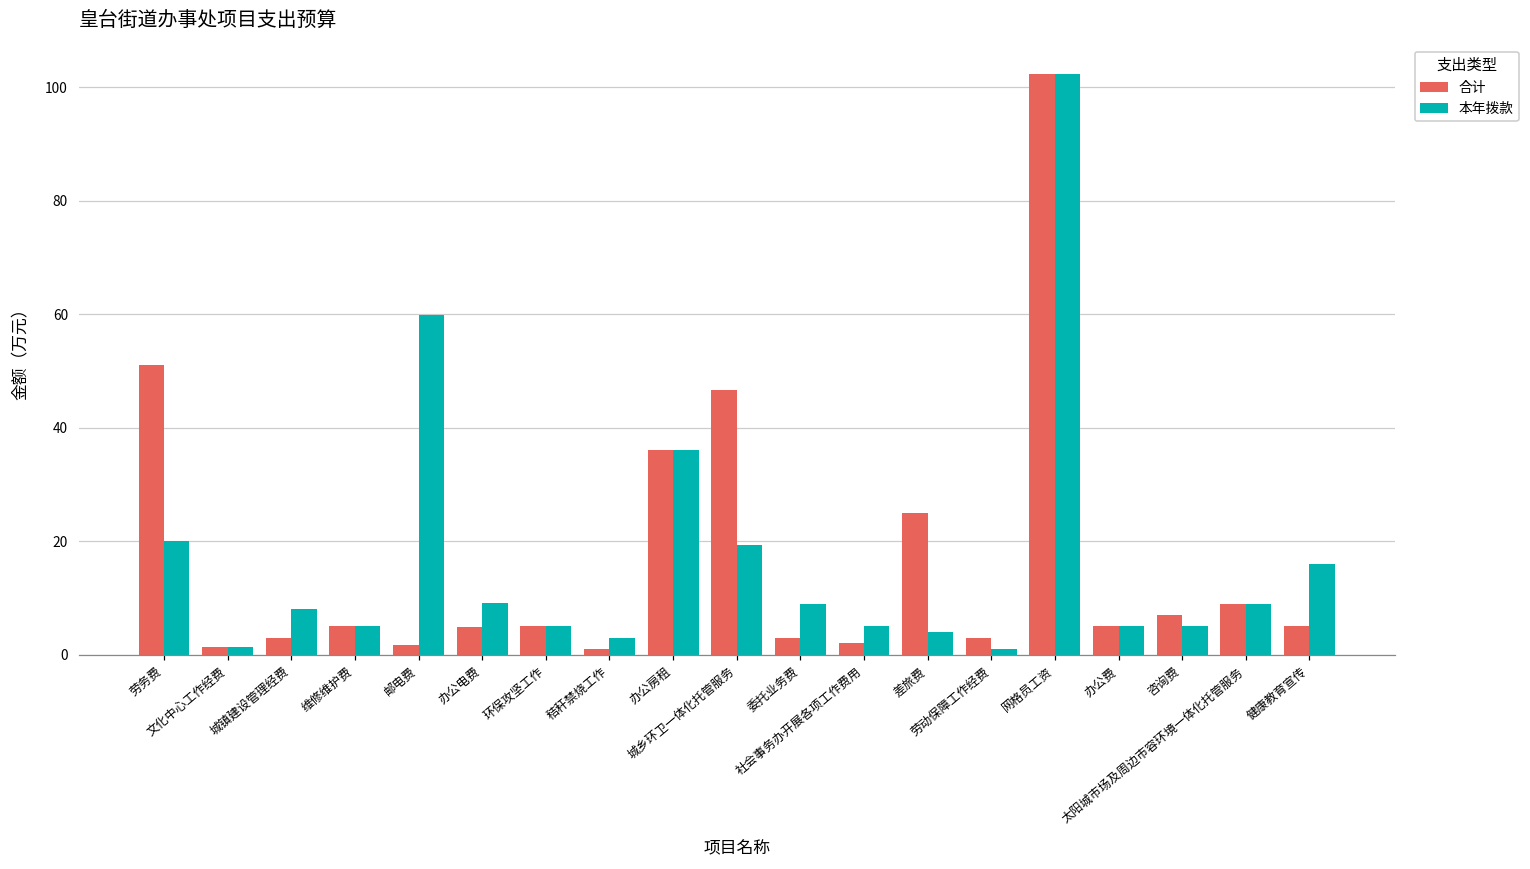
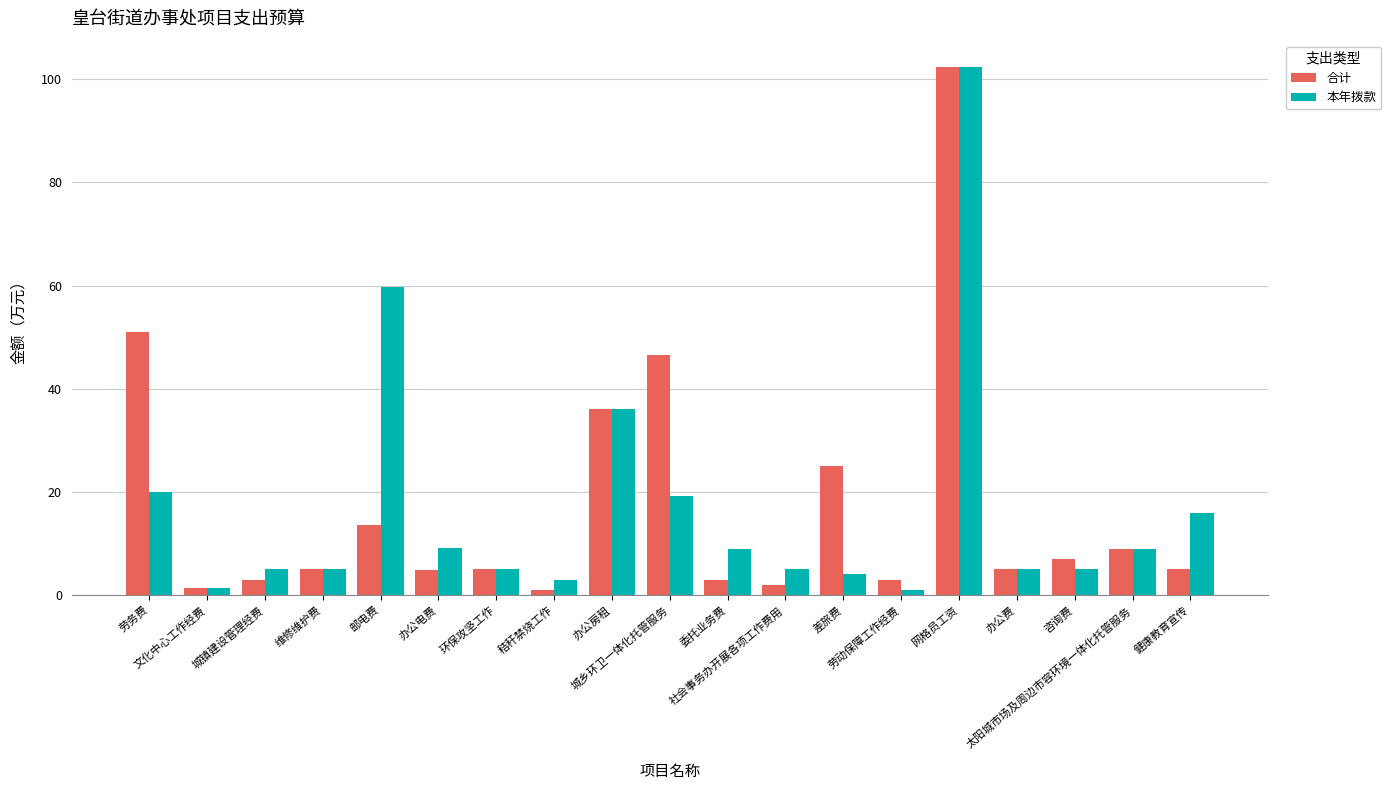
  {
    "合计": {
      "劳务费": 51,
      "文化中心工作经费": 1,
      "城镇建设管理经费": 3,
      "维修维护费": 5,
-     "邮电费": 2,
+     "邮电费": 14,
      "办公电费": 5,
      "环保攻坚工作": 5,
      "秸秆禁烧工作": 1,
      "办公房租": 36,
      "城乡环卫一体化托管服务": 47,
      "委托业务费": 3,
      "社会事务办开展各项工作费用": 2,
      "差旅费": 25,
      "劳动保障工作经费": 3,
      "网格员工资": 102,
      "办公费": 5,
      "咨询费": 7,
      "太阳城市场及周边市容环境一体化托管服务": 9,
      "健康教育宣传": 5
    },
    "本年拨款": {
      "劳务费": 20,
      "文化中心工作经费": 1,
-     "城镇建设管理经费": 8,
+     "城镇建设管理经费": 5,
      "维修维护费": 5,
      "邮电费": 60,
      "办公电费": 9,
      "环保攻坚工作": 5,
      "秸秆禁烧工作": 3,
      "办公房租": 36,
      "城乡环卫一体化托管服务": 19,
      "委托业务费": 9,
      "社会事务办开展各项工作费用": 5,
      "差旅费": 4,
      "劳动保障工作经费": 1,
      "网格员工资": 102,
      "办公费": 5,
      "咨询费": 5,
      "太阳城市场及周边市容环境一体化托管服务": 9,
      "健康教育宣传": 16
    }
  }
